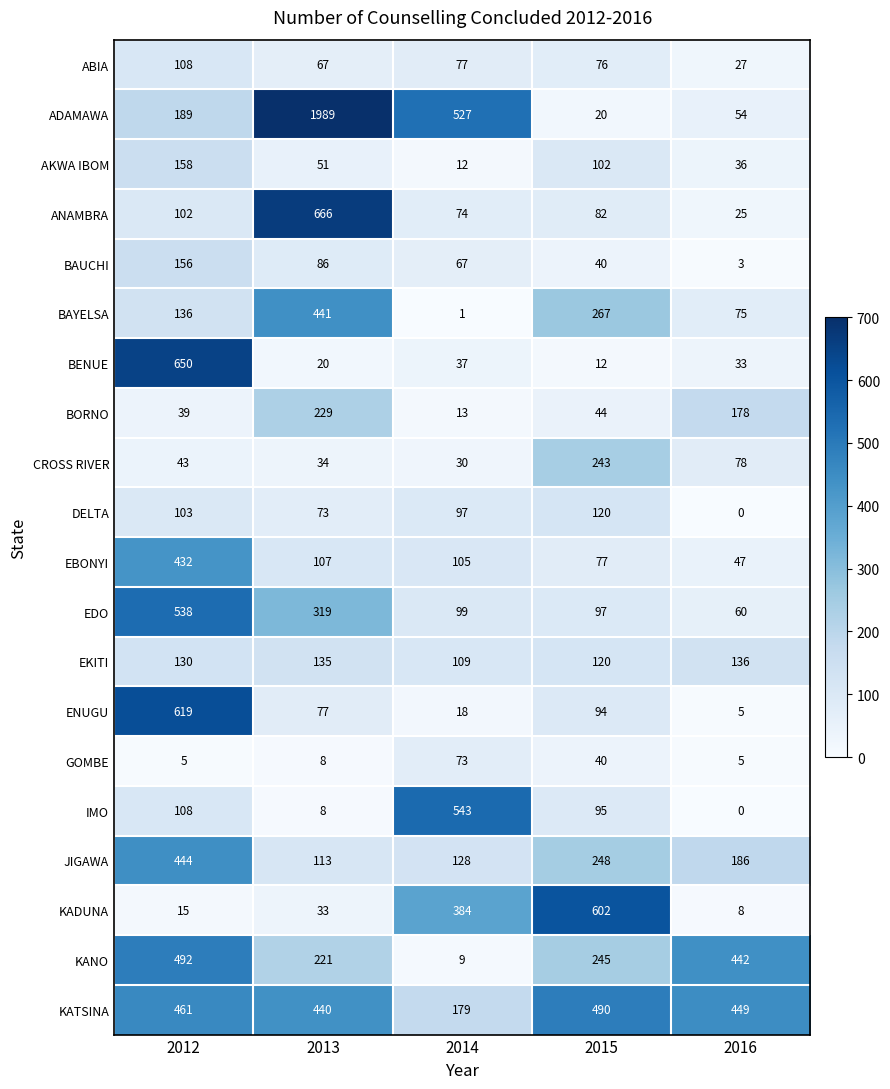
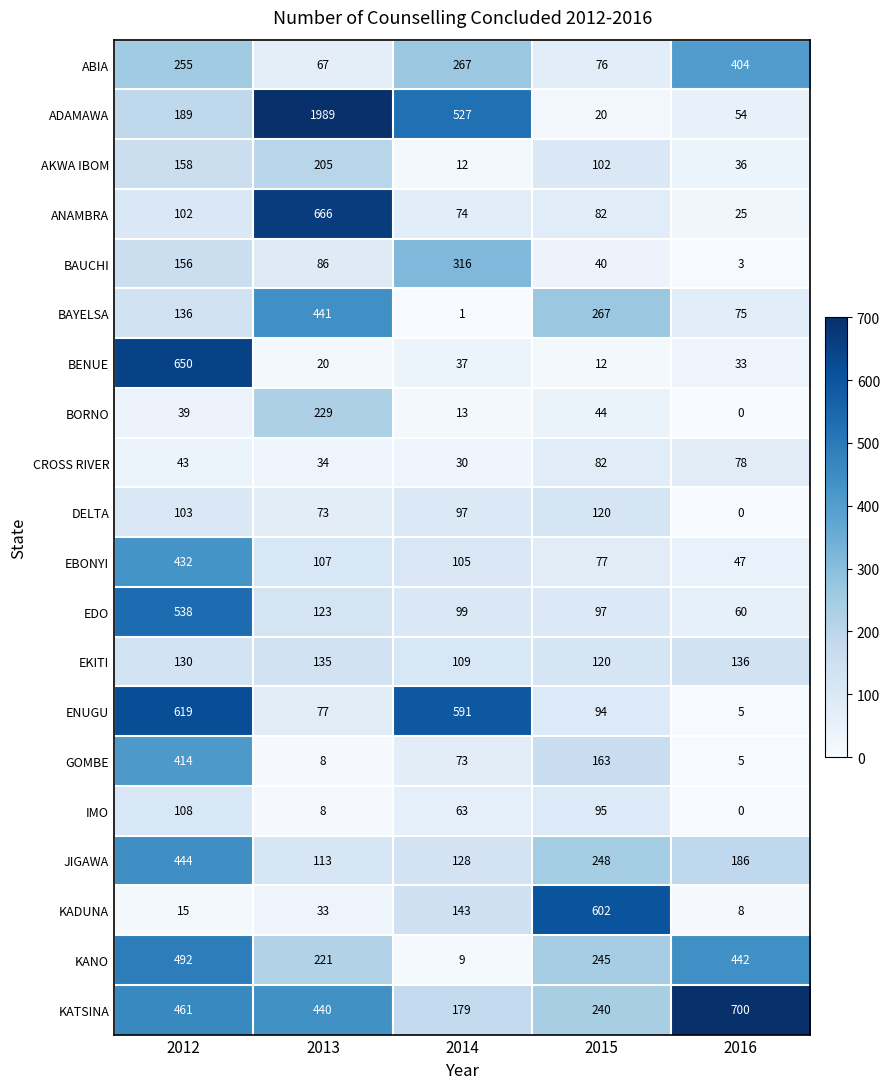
  {
    "ABIA": {
-     "2012": 108,
+     "2012": 255,
      "2013": 67,
-     "2014": 77,
+     "2014": 267,
      "2015": 76,
-     "2016": 27
+     "2016": 404
    },
    "ADAMAWA": {
      "2012": 189,
      "2013": 1989,
      "2014": 527,
      "2015": 20,
      "2016": 54
    },
    "AKWA IBOM": {
      "2012": 158,
-     "2013": 51,
+     "2013": 205,
      "2014": 12,
      "2015": 102,
      "2016": 36
    },
    "ANAMBRA": {
      "2012": 102,
      "2013": 666,
      "2014": 74,
      "2015": 82,
      "2016": 25
    },
    "BAUCHI": {
      "2012": 156,
      "2013": 86,
-     "2014": 67,
+     "2014": 316,
      "2015": 40,
      "2016": 3
    },
    "BAYELSA": {
      "2012": 136,
      "2013": 441,
      "2014": 1,
      "2015": 267,
      "2016": 75
    },
    "BENUE": {
      "2012": 650,
      "2013": 20,
      "2014": 37,
      "2015": 12,
      "2016": 33
    },
    "BORNO": {
      "2012": 39,
      "2013": 229,
      "2014": 13,
      "2015": 44,
-     "2016": 178
+     "2016": 0
    },
    "CROSS RIVER": {
      "2012": 43,
      "2013": 34,
      "2014": 30,
-     "2015": 243,
+     "2015": 82,
      "2016": 78
    },
    "DELTA": {
      "2012": 103,
      "2013": 73,
      "2014": 97,
      "2015": 120,
      "2016": 0
    },
    "EBONYI": {
      "2012": 432,
      "2013": 107,
      "2014": 105,
      "2015": 77,
      "2016": 47
    },
    "EDO": {
      "2012": 538,
-     "2013": 319,
+     "2013": 123,
      "2014": 99,
      "2015": 97,
      "2016": 60
    },
    "EKITI": {
      "2012": 130,
      "2013": 135,
      "2014": 109,
      "2015": 120,
      "2016": 136
    },
    "ENUGU": {
      "2012": 619,
      "2013": 77,
-     "2014": 18,
+     "2014": 591,
      "2015": 94,
      "2016": 5
    },
    "GOMBE": {
-     "2012": 5,
+     "2012": 414,
      "2013": 8,
      "2014": 73,
-     "2015": 40,
+     "2015": 163,
      "2016": 5
    },
    "IMO": {
      "2012": 108,
      "2013": 8,
-     "2014": 543,
+     "2014": 63,
      "2015": 95,
      "2016": 0
    },
    "JIGAWA": {
      "2012": 444,
      "2013": 113,
      "2014": 128,
      "2015": 248,
      "2016": 186
    },
    "KADUNA": {
      "2012": 15,
      "2013": 33,
-     "2014": 384,
+     "2014": 143,
      "2015": 602,
      "2016": 8
    },
    "KANO": {
      "2012": 492,
      "2013": 221,
      "2014": 9,
      "2015": 245,
      "2016": 442
    },
    "KATSINA": {
      "2012": 461,
      "2013": 440,
      "2014": 179,
-     "2015": 490,
-     "2016": 449
+     "2015": 240,
+     "2016": 700
    }
  }
